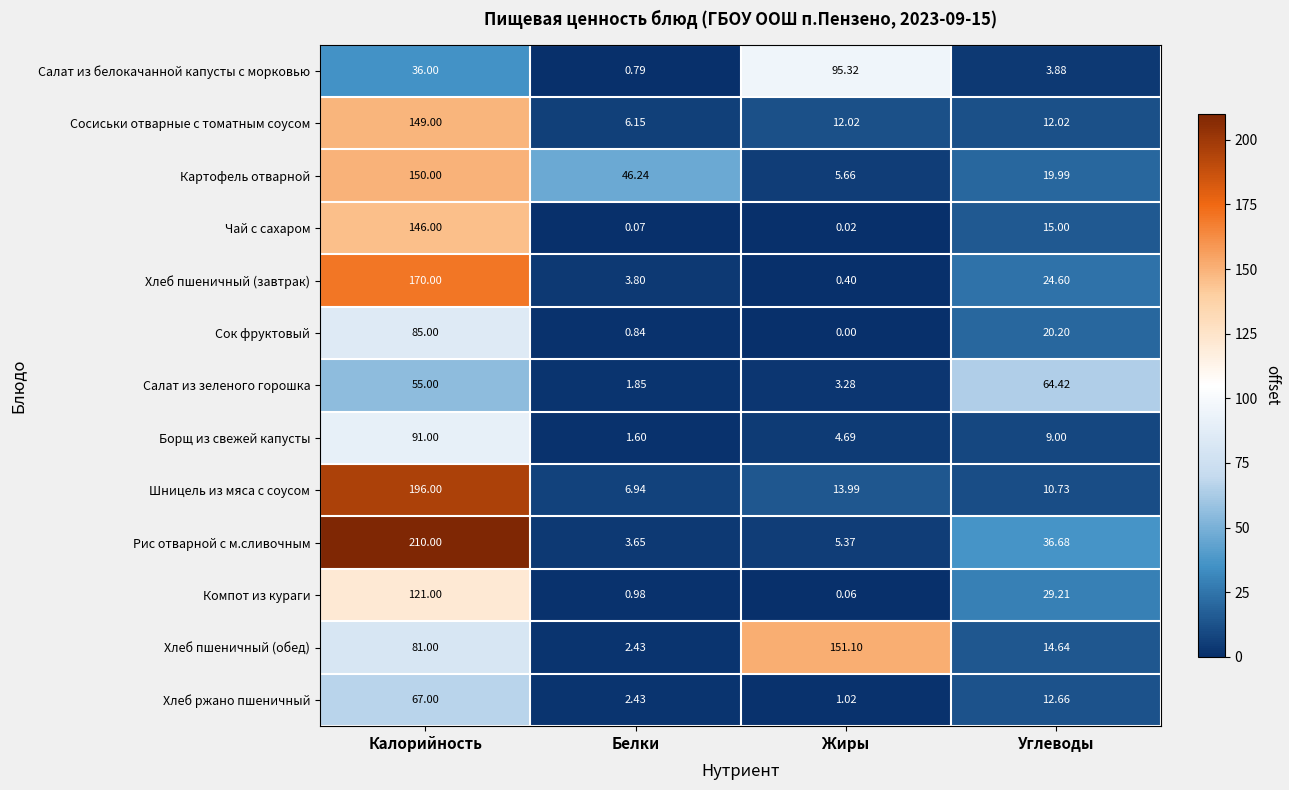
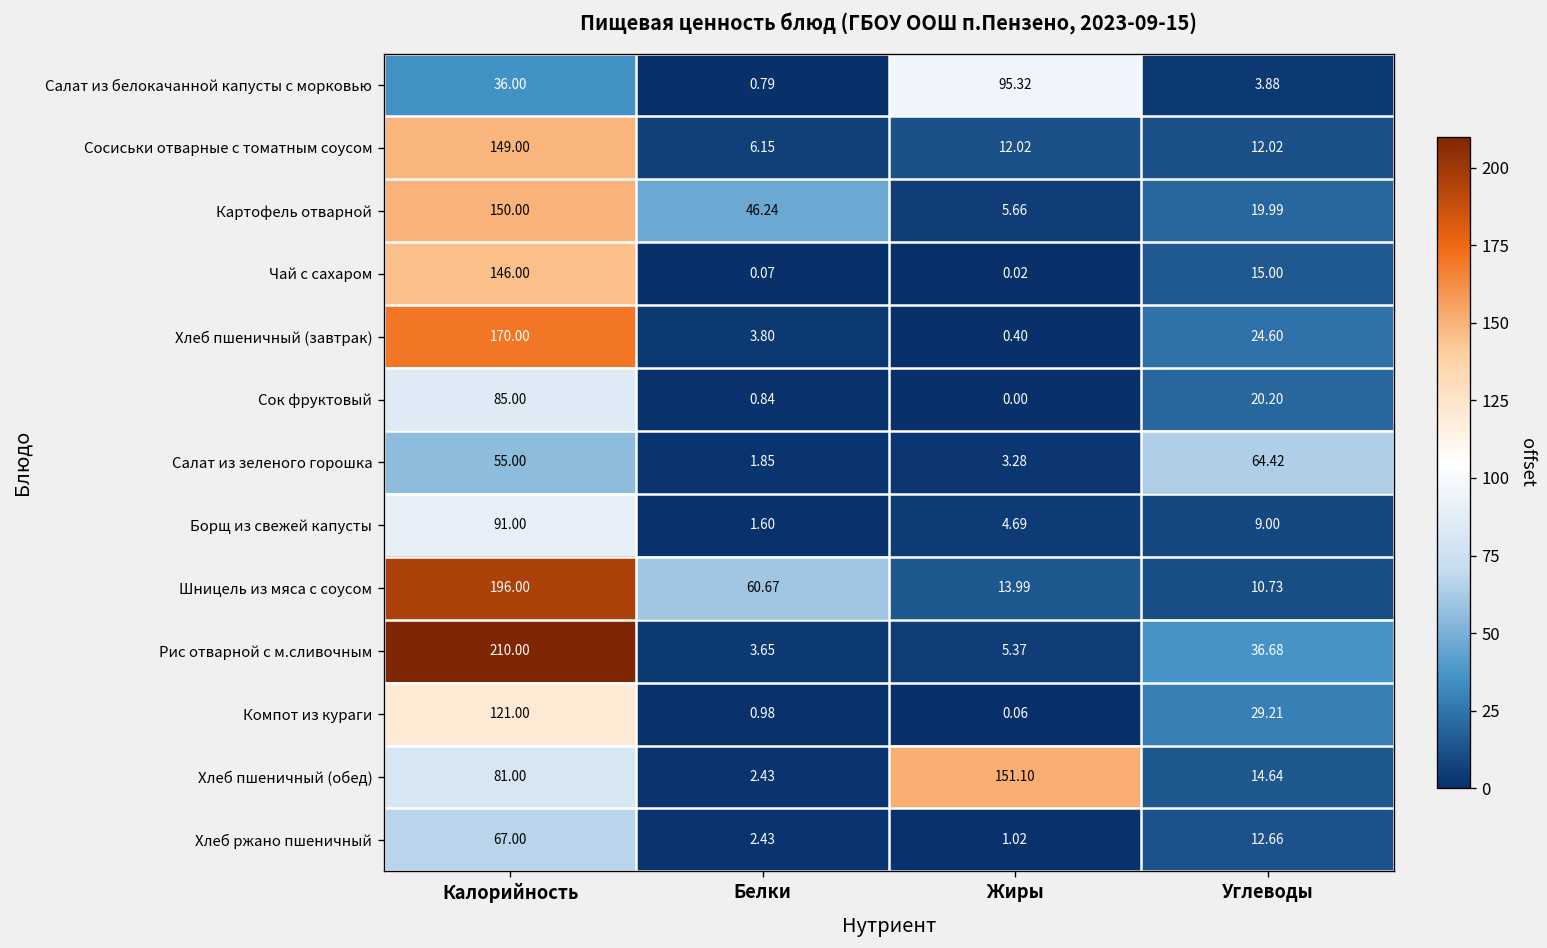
  {
    "Салат из белокачанной капусты с морковью": {
      "Калорийность": 36.00,
      "Белки": 0.79,
      "Жиры": 95.32,
      "Углеводы": 3.88
    },
    "Сосиськи отварные с томатным соусом": {
      "Калорийность": 149.00,
      "Белки": 6.15,
      "Жиры": 12.02,
      "Углеводы": 12.02
    },
    "Картофель отварной": {
      "Калорийность": 150.00,
      "Белки": 46.24,
      "Жиры": 5.66,
      "Углеводы": 19.99
    },
    "Чай с сахаром": {
      "Калорийность": 146.00,
      "Белки": 0.07,
      "Жиры": 0.02,
      "Углеводы": 15.00
    },
    "Хлеб пшеничный (завтрак)": {
      "Калорийность": 170.00,
      "Белки": 3.80,
      "Жиры": 0.40,
      "Углеводы": 24.60
    },
    "Сок фруктовый": {
      "Калорийность": 85.00,
      "Белки": 0.84,
      "Жиры": 0.00,
      "Углеводы": 20.20
    },
    "Салат из зеленого горошка": {
      "Калорийность": 55.00,
      "Белки": 1.85,
      "Жиры": 3.28,
      "Углеводы": 64.42
    },
    "Борщ из свежей капусты": {
      "Калорийность": 91.00,
      "Белки": 1.60,
      "Жиры": 4.69,
      "Углеводы": 9.00
    },
    "Шницель из мяса с соусом": {
      "Калорийность": 196.00,
-     "Белки": 6.94,
+     "Белки": 60.67,
      "Жиры": 13.99,
      "Углеводы": 10.73
    },
    "Рис отварной с м.сливочным": {
      "Калорийность": 210.00,
      "Белки": 3.65,
      "Жиры": 5.37,
      "Углеводы": 36.68
    },
    "Компот из кураги": {
      "Калорийность": 121.00,
      "Белки": 0.98,
      "Жиры": 0.06,
      "Углеводы": 29.21
    },
    "Хлеб пшеничный (обед)": {
      "Калорийность": 81.00,
      "Белки": 2.43,
      "Жиры": 151.10,
      "Углеводы": 14.64
    },
    "Хлеб ржано пшеничный": {
      "Калорийность": 67.00,
      "Белки": 2.43,
      "Жиры": 1.02,
      "Углеводы": 12.66
    }
  }
